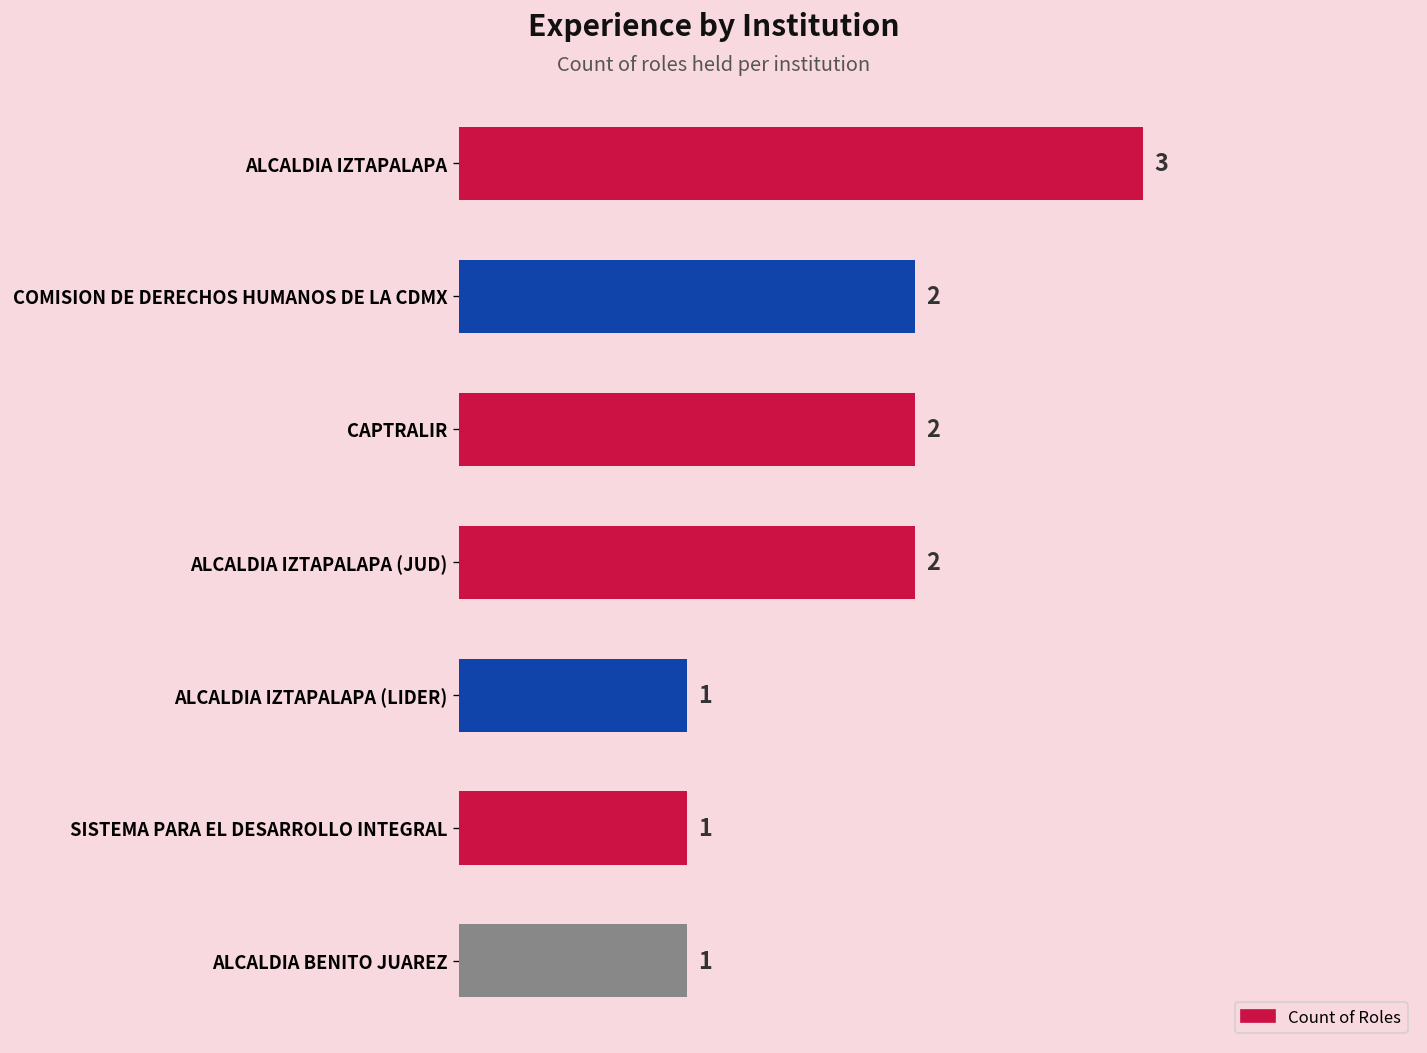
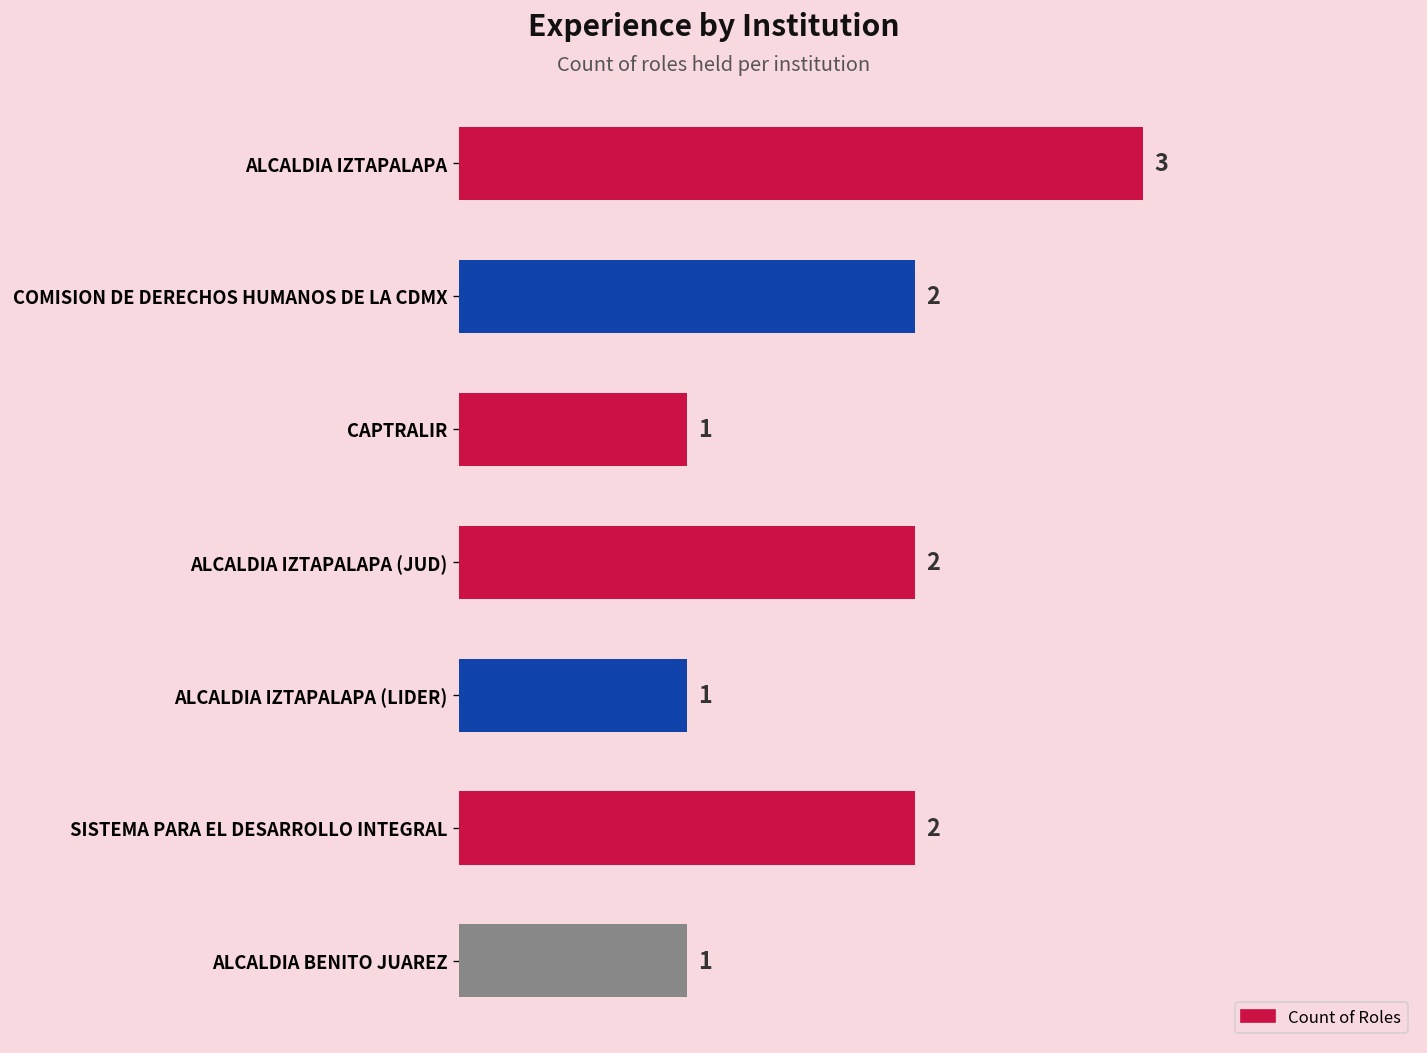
  {
    "ALCALDIA IZTAPALAPA": 3,
    "COMISION DE DERECHOS HUMANOS DE LA CDMX": 2,
-   "CAPTRALIR": 2,
+   "CAPTRALIR": 1,
    "ALCALDIA IZTAPALAPA (JUD)": 2,
    "ALCALDIA IZTAPALAPA (LIDER)": 1,
-   "SISTEMA PARA EL DESARROLLO INTEGRAL": 1,
+   "SISTEMA PARA EL DESARROLLO INTEGRAL": 2,
    "ALCALDIA BENITO JUAREZ": 1
  }
